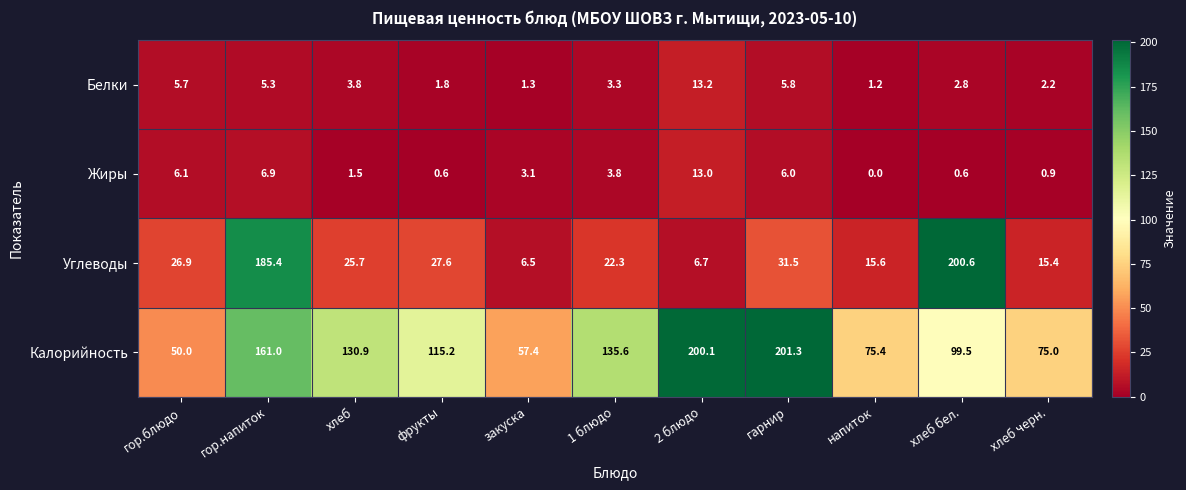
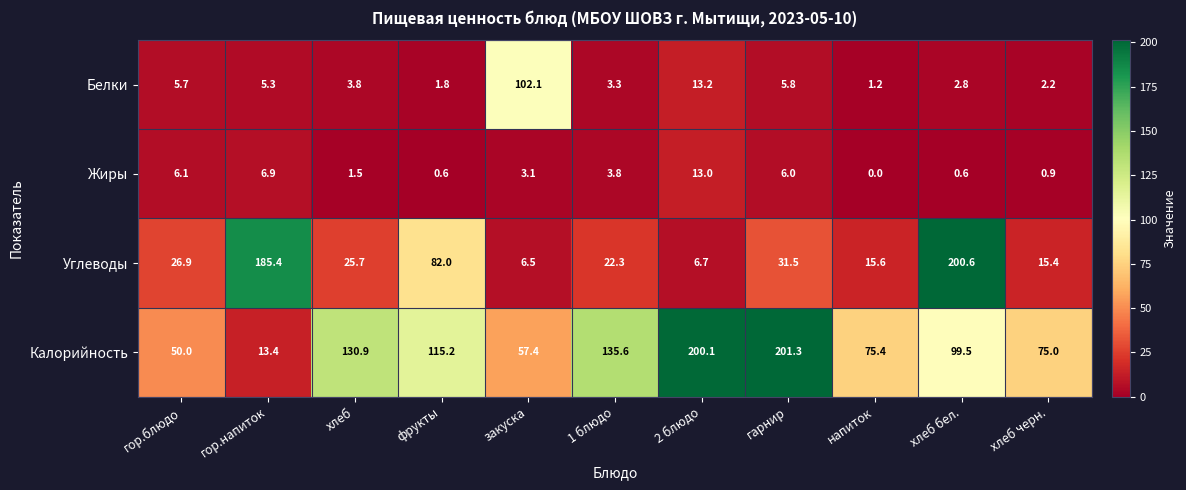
  {
    "Белки": {
      "гор.блюдо": 5.7,
      "гор.напиток": 5.3,
      "хлеб": 3.8,
      "фрукты": 1.8,
-     "закуска": 1.3,
+     "закуска": 102.1,
      "1 блюдо": 3.3,
      "2 блюдо": 13.2,
      "гарнир": 5.8,
      "напиток": 1.2,
      "хлеб бел.": 2.8,
      "хлеб черн.": 2.2
    },
    "Жиры": {
      "гор.блюдо": 6.1,
      "гор.напиток": 6.9,
      "хлеб": 1.5,
      "фрукты": 0.6,
      "закуска": 3.1,
      "1 блюдо": 3.8,
      "2 блюдо": 13.0,
      "гарнир": 6.0,
      "напиток": 0.0,
      "хлеб бел.": 0.6,
      "хлеб черн.": 0.9
    },
    "Углеводы": {
      "гор.блюдо": 26.9,
      "гор.напиток": 185.4,
      "хлеб": 25.7,
-     "фрукты": 27.6,
+     "фрукты": 82.0,
      "закуска": 6.5,
      "1 блюдо": 22.3,
      "2 блюдо": 6.7,
      "гарнир": 31.5,
      "напиток": 15.6,
      "хлеб бел.": 200.6,
      "хлеб черн.": 15.4
    },
    "Калорийность": {
      "гор.блюдо": 50.0,
-     "гор.напиток": 161.0,
+     "гор.напиток": 13.4,
      "хлеб": 130.9,
      "фрукты": 115.2,
      "закуска": 57.4,
      "1 блюдо": 135.6,
      "2 блюдо": 200.1,
      "гарнир": 201.3,
      "напиток": 75.4,
      "хлеб бел.": 99.5,
      "хлеб черн.": 75.0
    }
  }
